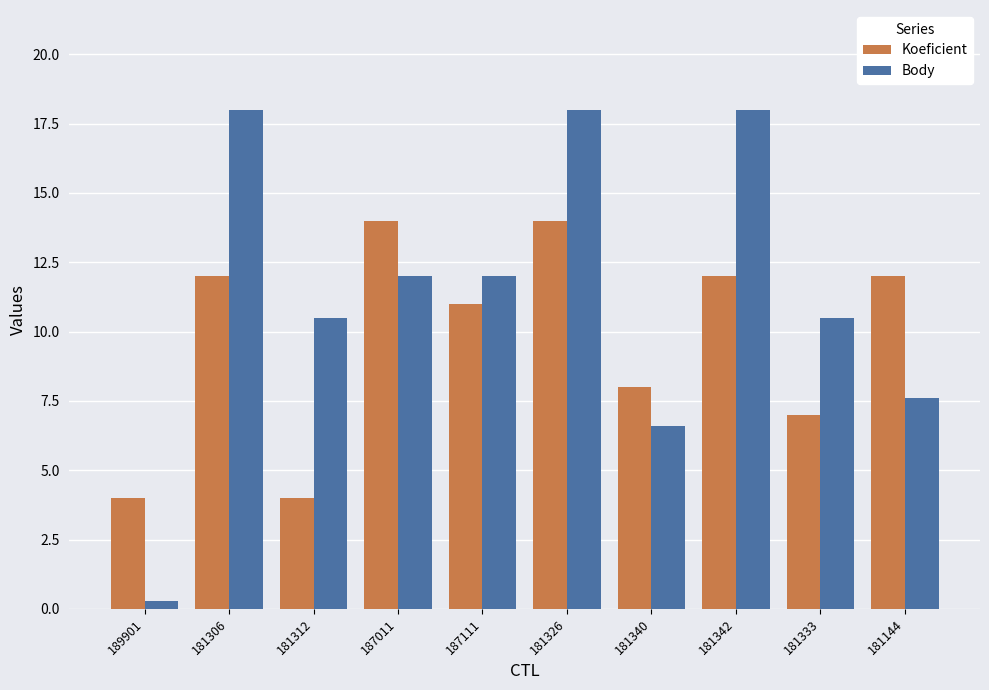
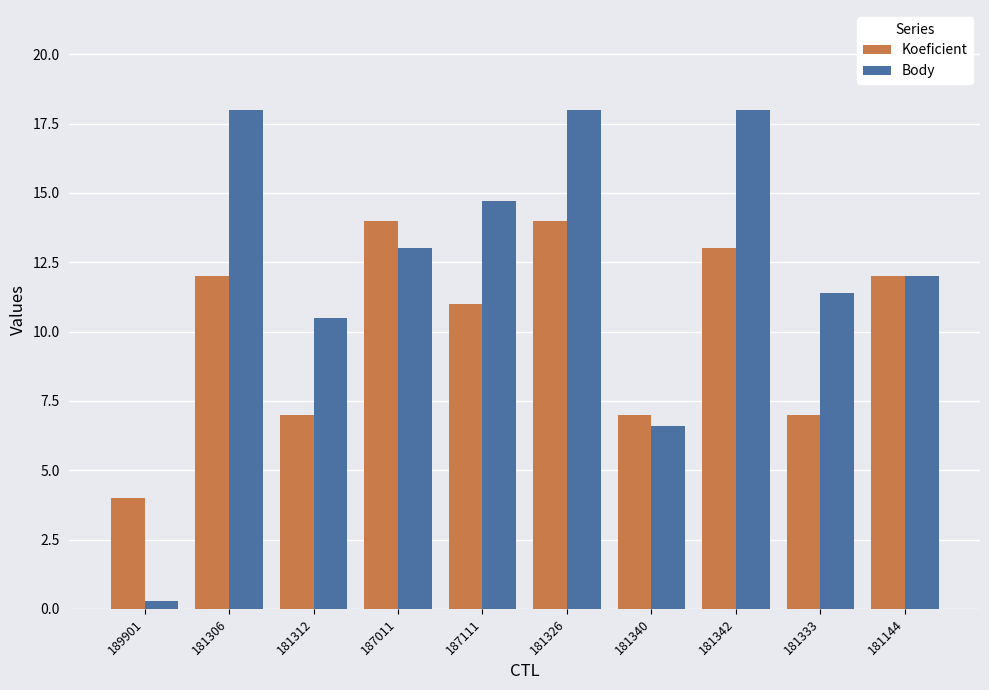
  {
    "Koeficient": {
      "189901": 4,
      "181306": 12,
-     "181312": 4,
+     "181312": 7,
      "187011": 14,
      "187111": 11,
      "181326": 14,
-     "181340": 8,
-     "181342": 12,
+     "181340": 7,
+     "181342": 13,
      "181333": 7,
      "181144": 12
    },
    "Body": {
      "189901": 0.3,
      "181306": 18.0,
      "181312": 10.5,
-     "187011": 12,
-     "187111": 12.0,
+     "187011": 13,
+     "187111": 14.7,
      "181326": 18.0,
      "181340": 6.6,
      "181342": 18.0,
-     "181333": 10.5,
-     "181144": 7.6
+     "181333": 11.4,
+     "181144": 12.0
    }
  }
